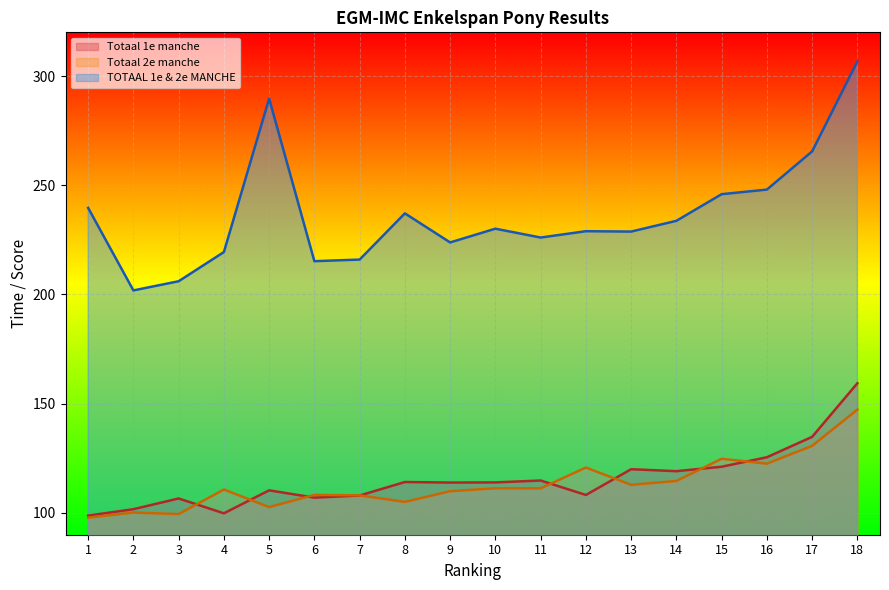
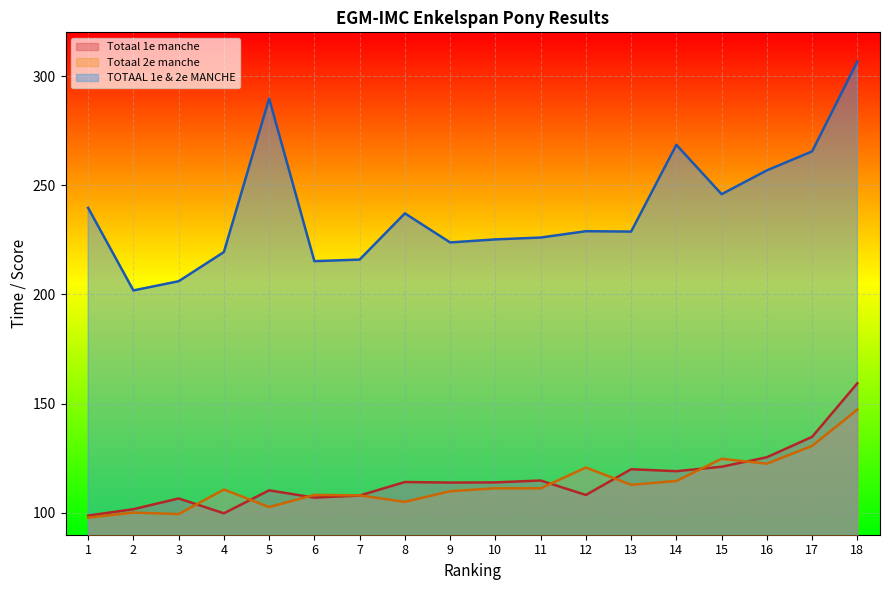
  {
    "TOTAAL 1e & 2e MANCHE": {
      "1": 240,
      "2": 202,
      "3": 206,
      "4": 219,
      "5": 290,
      "6": 215,
      "7": 216,
      "8": 237,
      "9": 224,
-     "10": 230,
+     "10": 225,
      "11": 226,
      "12": 229,
      "13": 229,
-     "14": 234,
+     "14": 269,
      "15": 246,
-     "16": 248,
+     "16": 257,
      "17": 265,
      "18": 307
    }
  }
